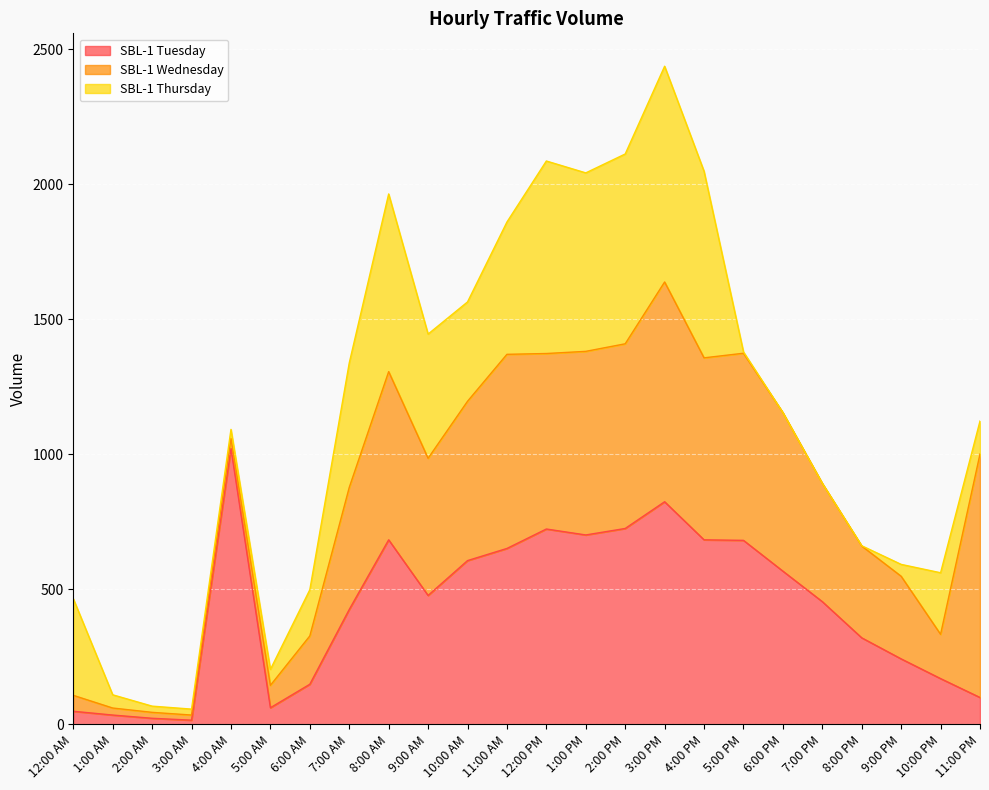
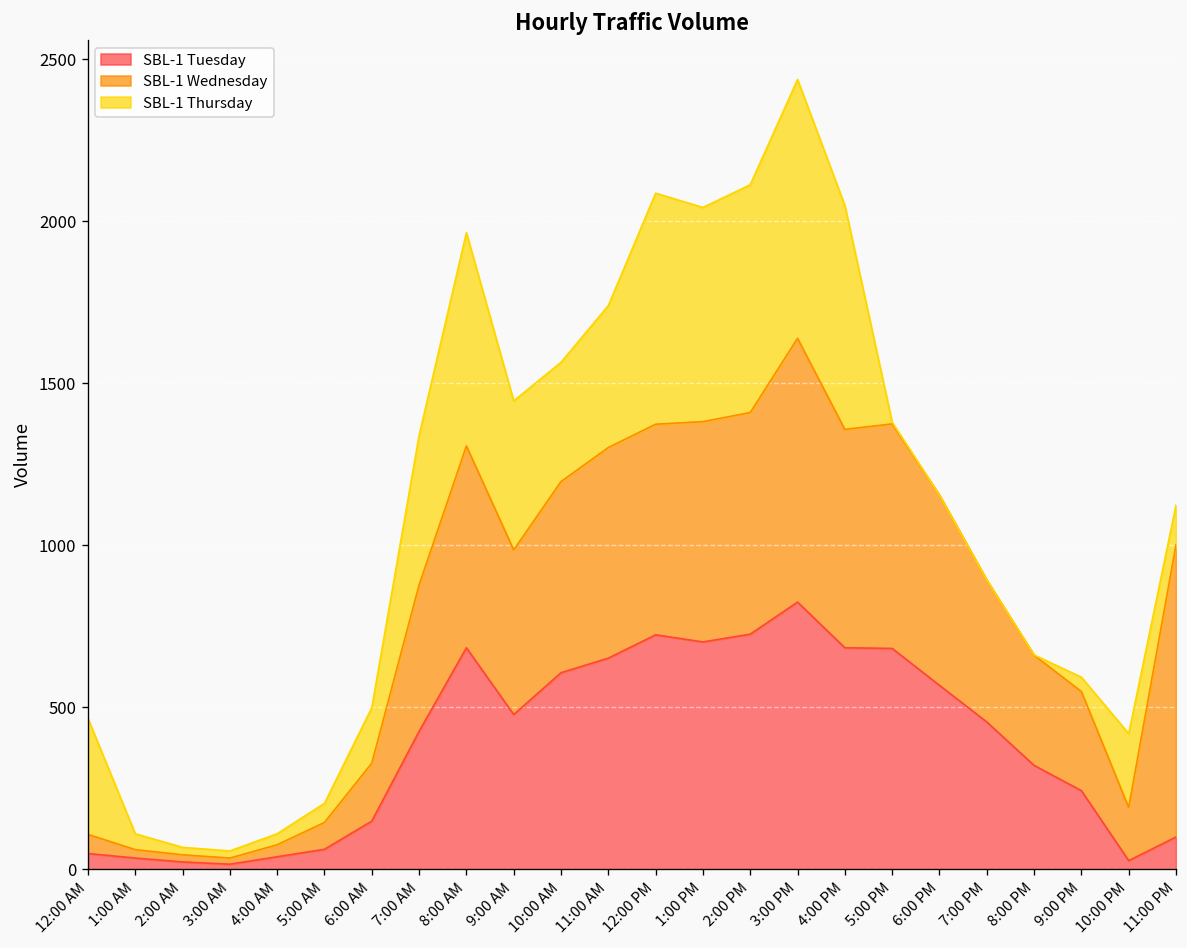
  {
    "SBL-1 Tuesday": {
      "12:00 AM": 50,
      "1:00 AM": 30,
      "2:00 AM": 20,
      "3:00 AM": 20,
-     "4:00 AM": 1020,
+     "4:00 AM": 40,
      "5:00 AM": 60,
      "6:00 AM": 150,
      "7:00 AM": 430,
      "8:00 AM": 680,
      "9:00 AM": 480,
      "10:00 AM": 610,
      "11:00 AM": 650,
      "12:00 PM": 720,
      "1:00 PM": 700,
      "2:00 PM": 730,
      "3:00 PM": 820,
      "4:00 PM": 680,
      "5:00 PM": 680,
      "6:00 PM": 570,
      "7:00 PM": 450,
      "8:00 PM": 320,
      "9:00 PM": 240,
-     "10:00 PM": 170,
+     "10:00 PM": 30,
      "11:00 PM": 100
    },
    "SBL-1 Wednesday": {
      "12:00 AM": 60,
      "1:00 AM": 30,
      "2:00 AM": 20,
      "3:00 AM": 20,
      "4:00 AM": 40,
      "5:00 AM": 80,
      "6:00 AM": 180,
      "7:00 AM": 450,
      "8:00 AM": 620,
      "9:00 AM": 510,
      "10:00 AM": 590,
-     "11:00 AM": 720,
+     "11:00 AM": 650,
      "12:00 PM": 650,
      "1:00 PM": 680,
      "2:00 PM": 680,
      "3:00 PM": 810,
      "4:00 PM": 670,
      "9:00 PM": 310,
      "10:00 PM": 160,
      "11:00 PM": 900
    },
    "SBL-1 Thursday": {
      "12:00 AM": 360,
      "1:00 AM": 50,
      "2:00 AM": 20,
      "3:00 AM": 20,
      "4:00 AM": 30,
      "5:00 AM": 60,
      "6:00 AM": 170,
      "7:00 AM": 460,
      "8:00 AM": 660,
      "9:00 AM": 460,
      "10:00 AM": 370,
-     "11:00 AM": 490,
+     "11:00 AM": 440,
      "12:00 PM": 710,
      "1:00 PM": 660,
      "2:00 PM": 700,
      "3:00 PM": 800,
      "4:00 PM": 690,
      "9:00 PM": 40,
      "10:00 PM": 230,
      "11:00 PM": 120
    }
  }
